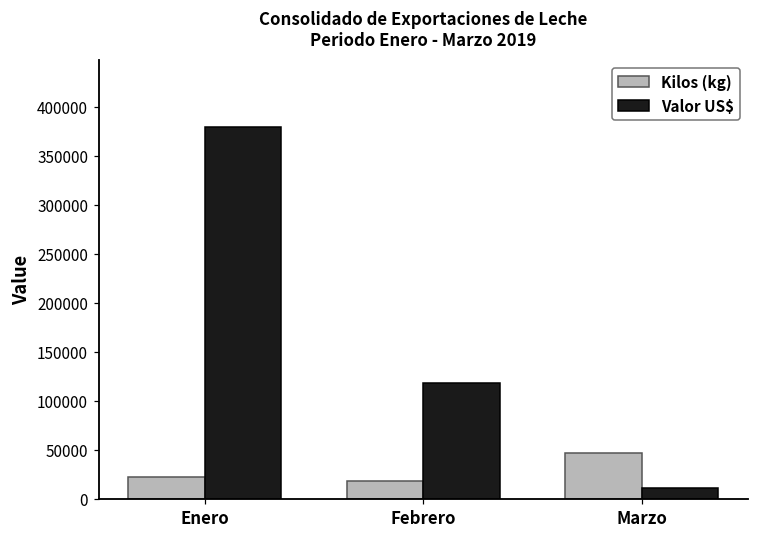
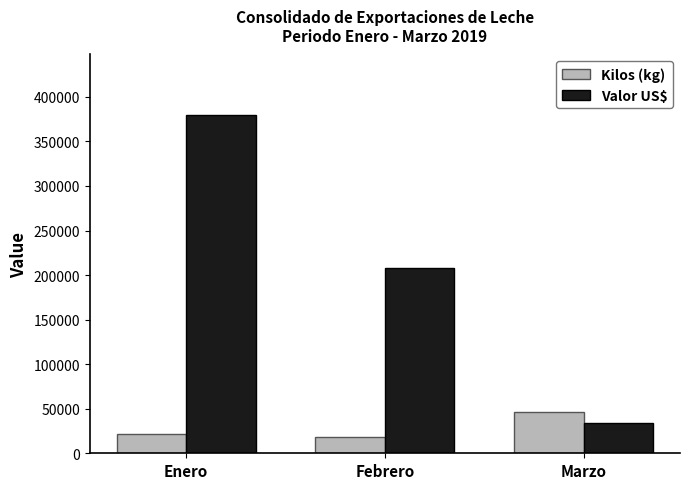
  {
    "Kilos (kg)": {
      "Enero": 20000,
      "Febrero": 20000,
      "Marzo": 50000
    },
    "Valor US$": {
      "Enero": 380000,
-     "Febrero": 120000,
-     "Marzo": 10000
+     "Febrero": 210000,
+     "Marzo": 30000
    }
  }
